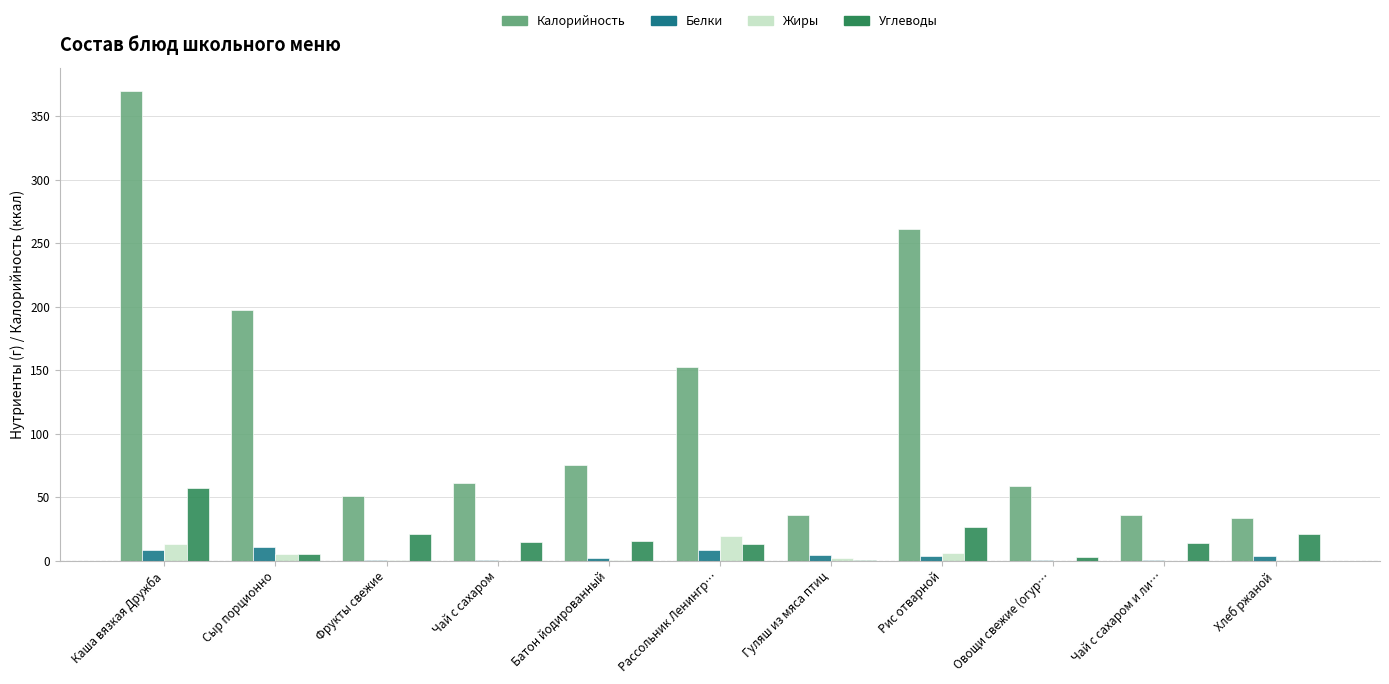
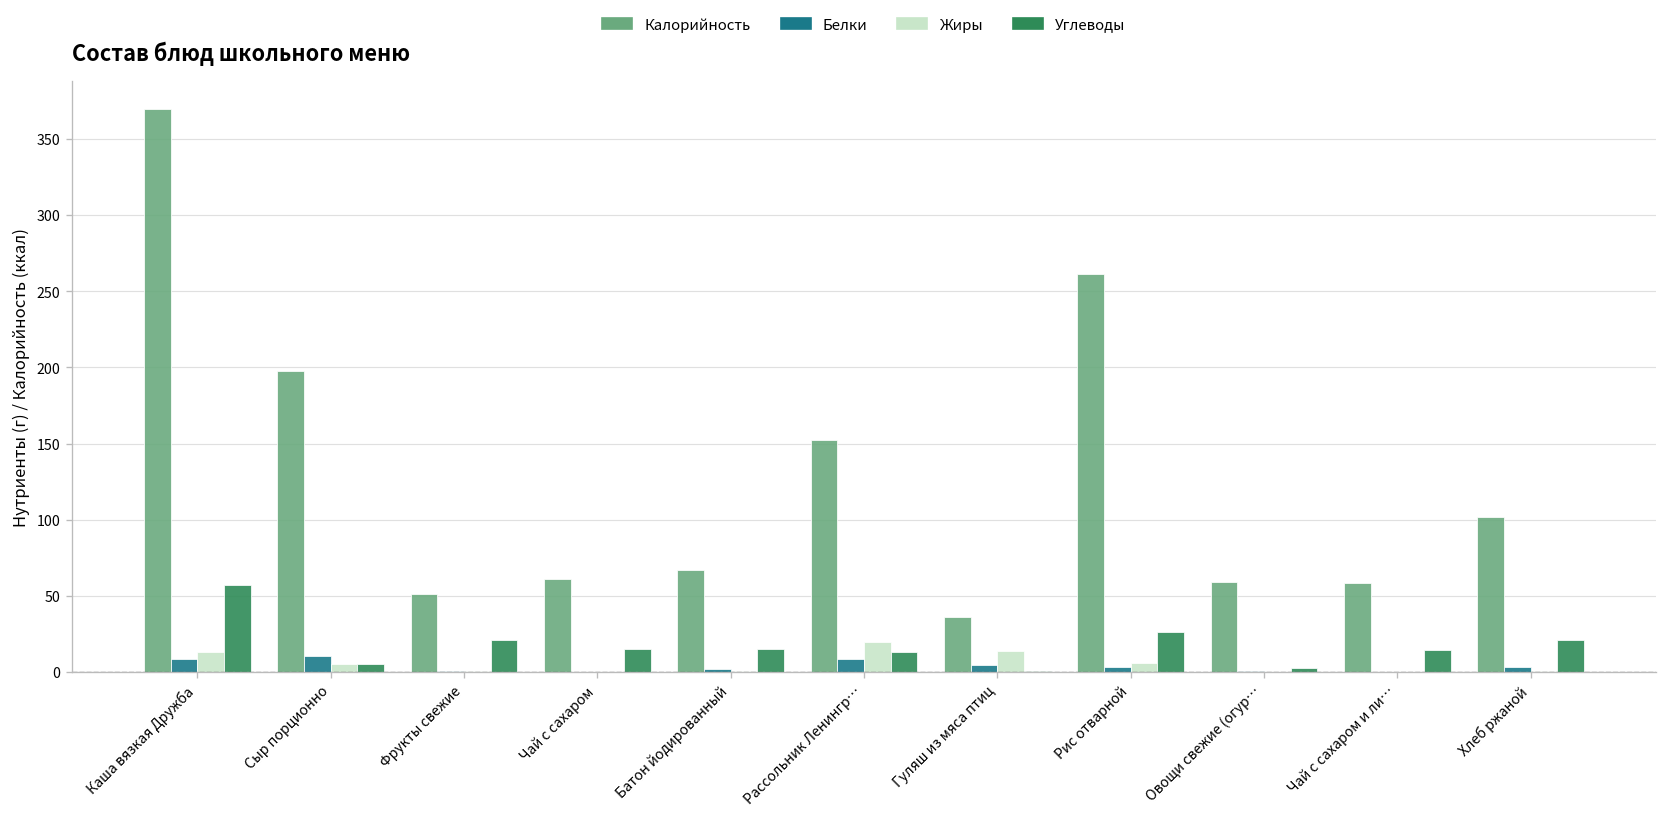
  {
    "Калорийность": {
      "Каша вязкая Дружба": 370,
      "Сыр порционно": 197,
      "Фрукты свежие": 51,
      "Чай с сахаром": 61,
-     "Батон йодированный": 75,
+     "Батон йодированный": 67,
      "Рассольник Ленингр…": 152,
      "Гуляш из мяса птиц": 36,
      "Рис отварной": 261,
      "Овощи свежие (огур…": 59,
-     "Чай с сахаром и ли…": 36,
-     "Хлеб ржаной": 34
+     "Чай с сахаром и ли…": 58,
+     "Хлеб ржаной": 102
    },
    "Жиры": {
      "Каша вязкая Дружба": 13,
      "Сыр порционно": 5,
      "Чай с сахаром": 0,
      "Рассольник Ленингр…": 19,
-     "Гуляш из мяса птиц": 2,
+     "Гуляш из мяса птиц": 14,
      "Рис отварной": 6,
      "Чай с сахаром и ли…": 0
    }
  }
